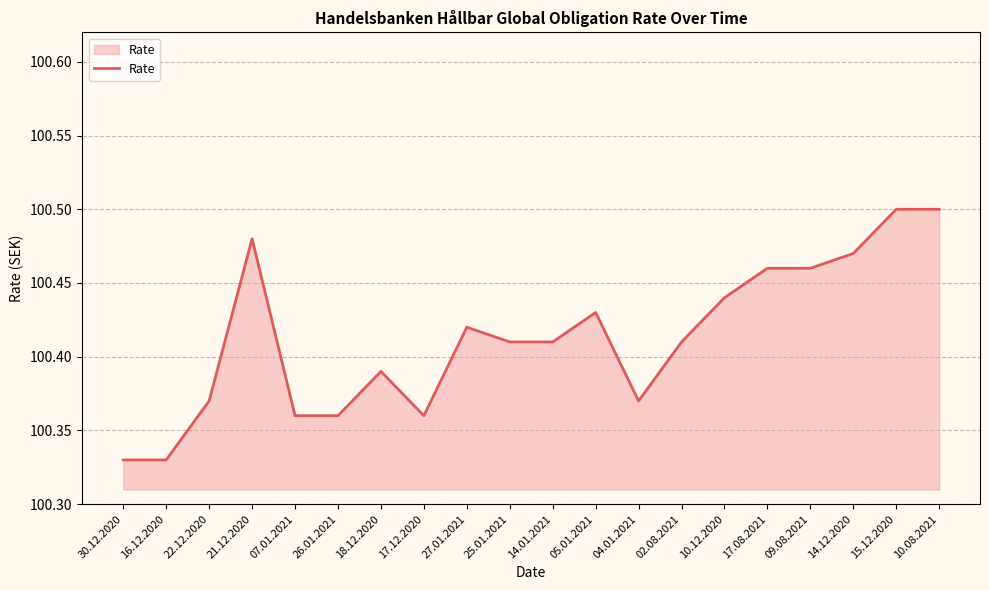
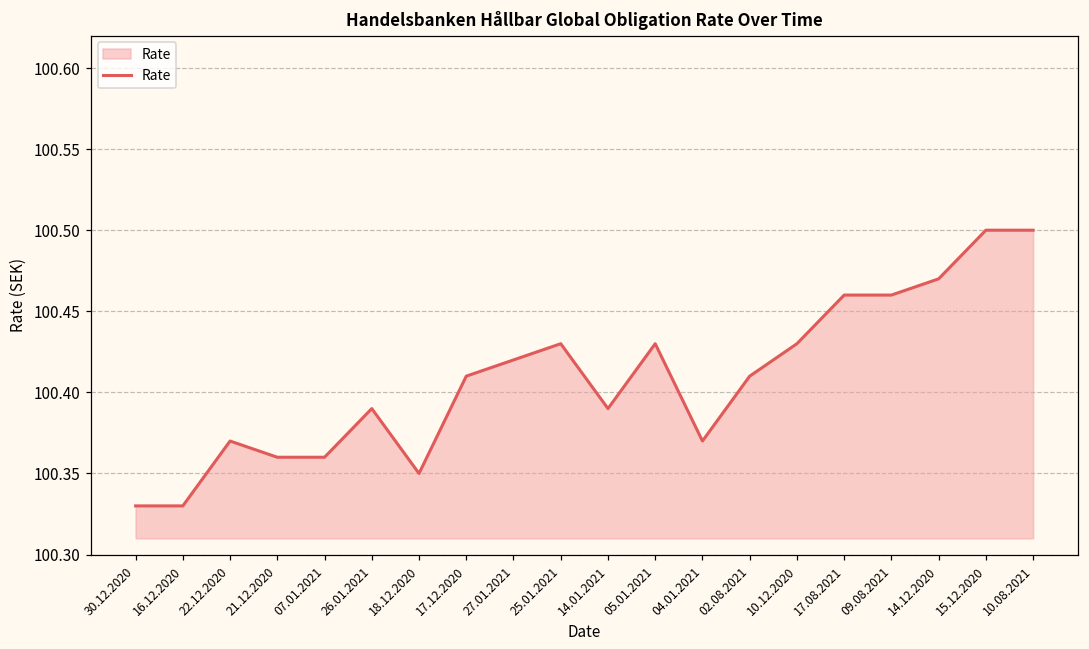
  {
    "30.12.2020": 100.33,
    "16.12.2020": 100.33,
    "22.12.2020": 100.37,
-   "21.12.2020": 100.48,
+   "21.12.2020": 100.36,
    "07.01.2021": 100.36,
-   "26.01.2021": 100.36,
-   "18.12.2020": 100.39,
-   "17.12.2020": 100.36,
+   "26.01.2021": 100.39,
+   "18.12.2020": 100.35,
+   "17.12.2020": 100.41,
    "27.01.2021": 100.42,
-   "25.01.2021": 100.41,
-   "14.01.2021": 100.41,
+   "25.01.2021": 100.43,
+   "14.01.2021": 100.39,
    "05.01.2021": 100.43,
    "04.01.2021": 100.37,
    "02.08.2021": 100.41,
-   "10.12.2020": 100.44,
+   "10.12.2020": 100.43,
    "17.08.2021": 100.46,
    "09.08.2021": 100.46,
    "14.12.2020": 100.47,
    "15.12.2020": 100.50,
    "10.08.2021": 100.50
  }
